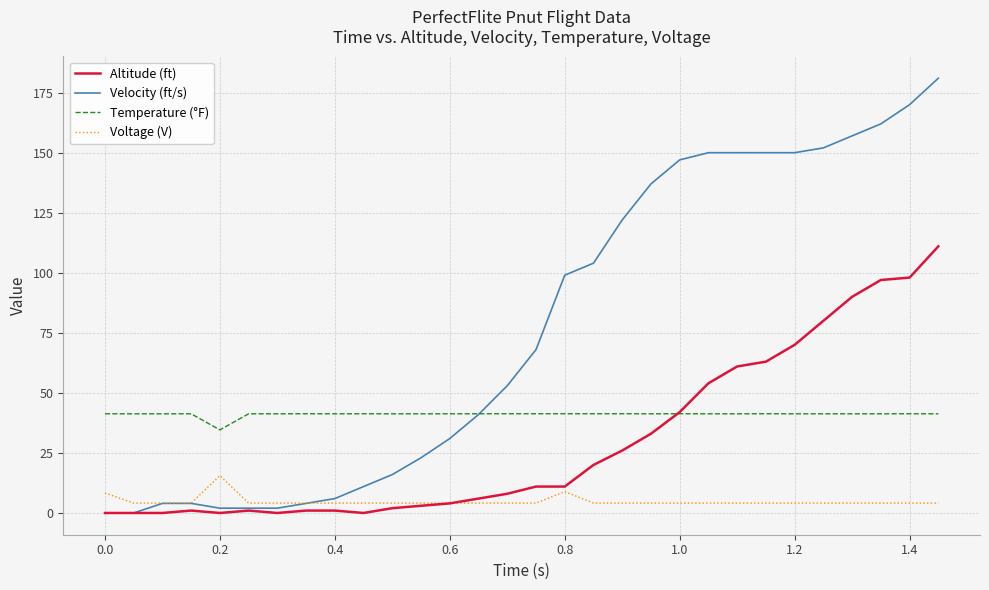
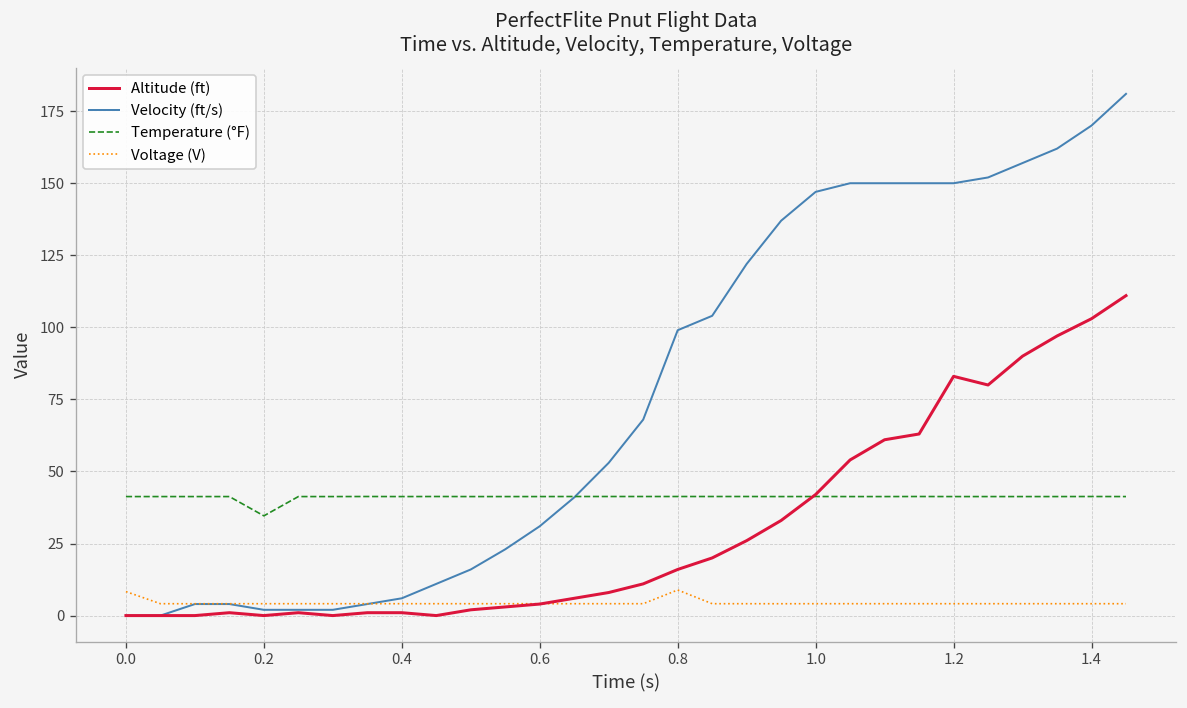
  {
    "Altitude (ft)": {
      "0.2": 0,
      "0.4": 1,
-     "0.8": 11,
-     "1.2": 70,
-     "1.4": 98
+     "0.8": 16,
+     "1.2": 83,
+     "1.4": 103
    },
    "Velocity (ft/s)": {
      "0.2": 2,
      "0.4": 6,
      "0.6": 31,
      "0.8": 99,
      "1.0": 147,
      "1.2": 150,
      "1.4": 170
    },
    "Temperature (°F)": {
      "0.0": 41,
      "0.2": 35,
      "0.4": 41,
      "0.6": 41,
      "0.8": 41,
      "1.2": 41,
      "1.4": 41
    },
    "Voltage (V)": {
      "0.0": 8,
-     "0.2": 16,
+     "0.2": 4,
      "0.4": 4,
      "0.8": 9,
      "1.0": 4,
      "1.2": 4,
      "1.4": 4
    }
  }
